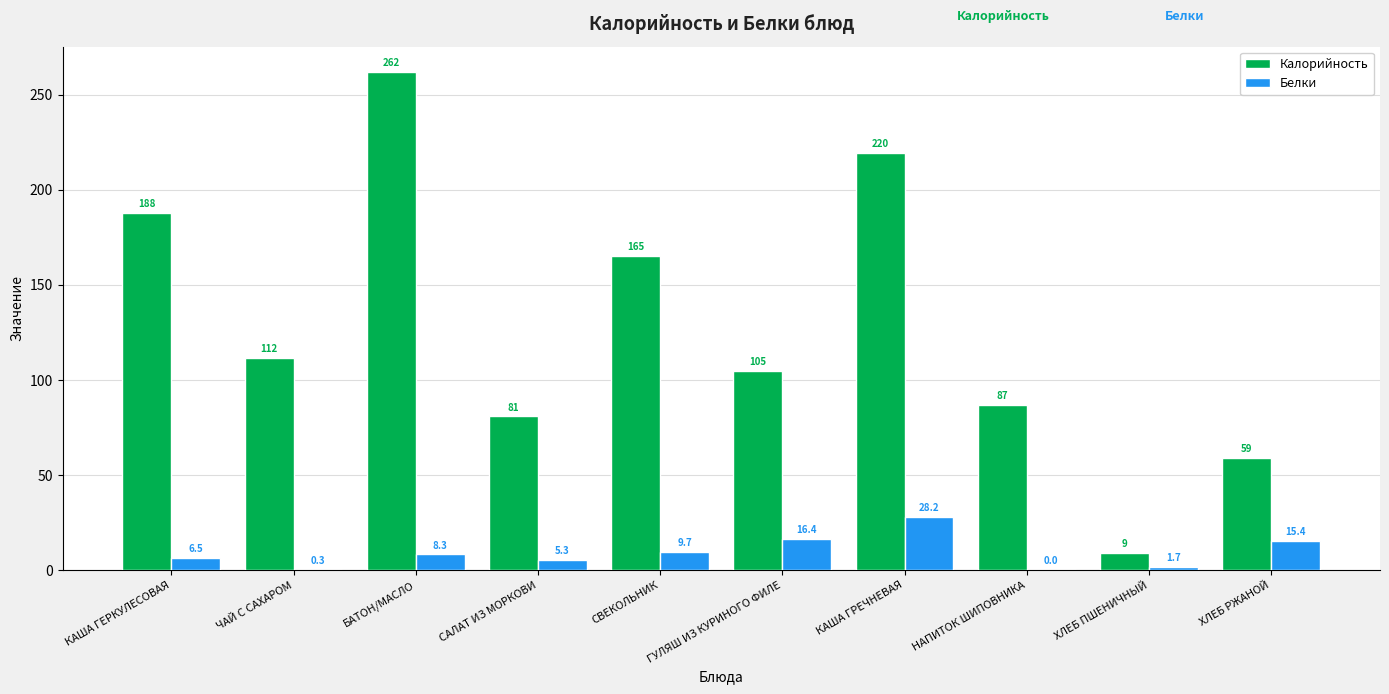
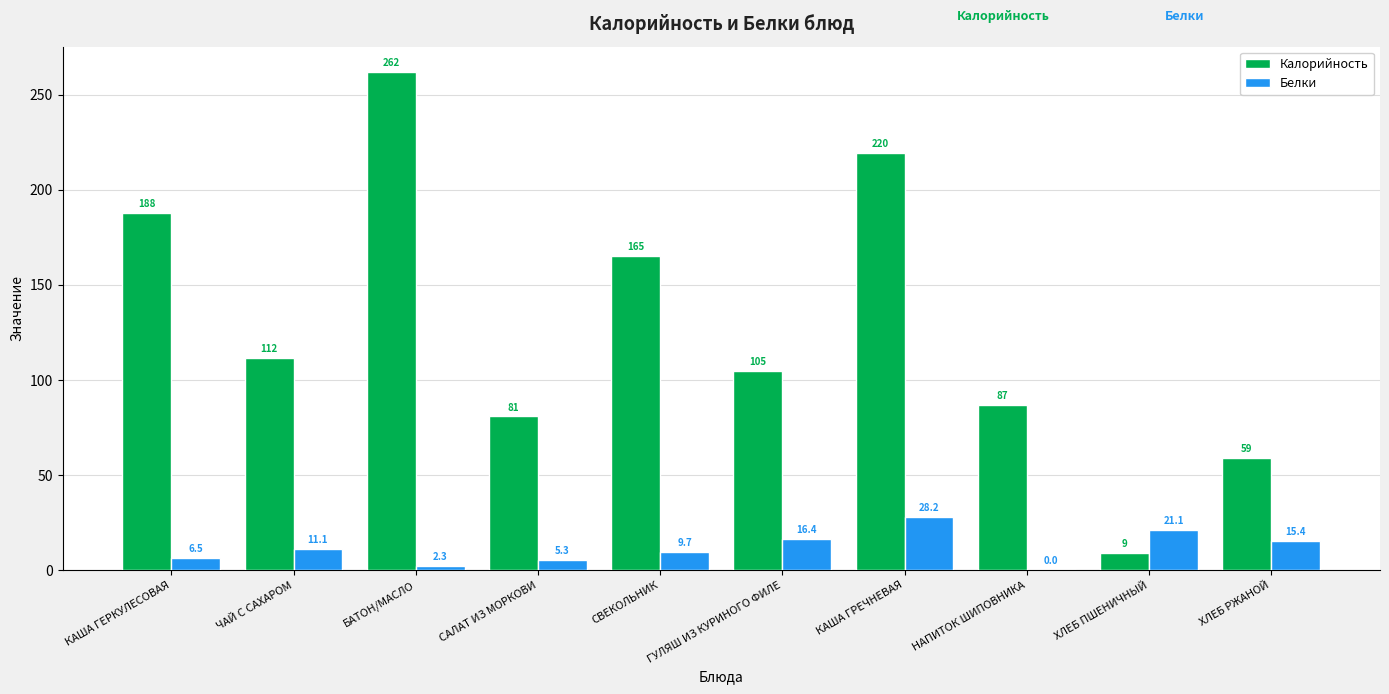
  {
    "Калорийность": {
      "КАША ГЕРКУЛЕСОВАЯ": 188,
      "ЧАЙ С САХАРОМ": 112,
      "БАТОН/МАСЛО": 262,
      "САЛАТ ИЗ МОРКОВИ": 81,
      "СВЕКОЛЬНИК": 165,
      "ГУЛЯШ ИЗ КУРИНОГО ФИЛЕ": 105,
      "КАША ГРЕЧНЕВАЯ": 220,
      "НАПИТОК ШИПОВНИКА": 87,
      "ХЛЕБ ПШЕНИЧНЫЙ": 9,
      "ХЛЕБ РЖАНОЙ": 59
    },
    "Белки": {
      "КАША ГЕРКУЛЕСОВАЯ": 6.5,
-     "ЧАЙ С САХАРОМ": 0.3,
-     "БАТОН/МАСЛО": 8.3,
+     "ЧАЙ С САХАРОМ": 11.1,
+     "БАТОН/МАСЛО": 2.3,
      "САЛАТ ИЗ МОРКОВИ": 5.3,
      "СВЕКОЛЬНИК": 9.7,
      "ГУЛЯШ ИЗ КУРИНОГО ФИЛЕ": 16.4,
      "КАША ГРЕЧНЕВАЯ": 28.2,
      "НАПИТОК ШИПОВНИКА": 0.0,
-     "ХЛЕБ ПШЕНИЧНЫЙ": 1.7,
+     "ХЛЕБ ПШЕНИЧНЫЙ": 21.1,
      "ХЛЕБ РЖАНОЙ": 15.4
    }
  }
